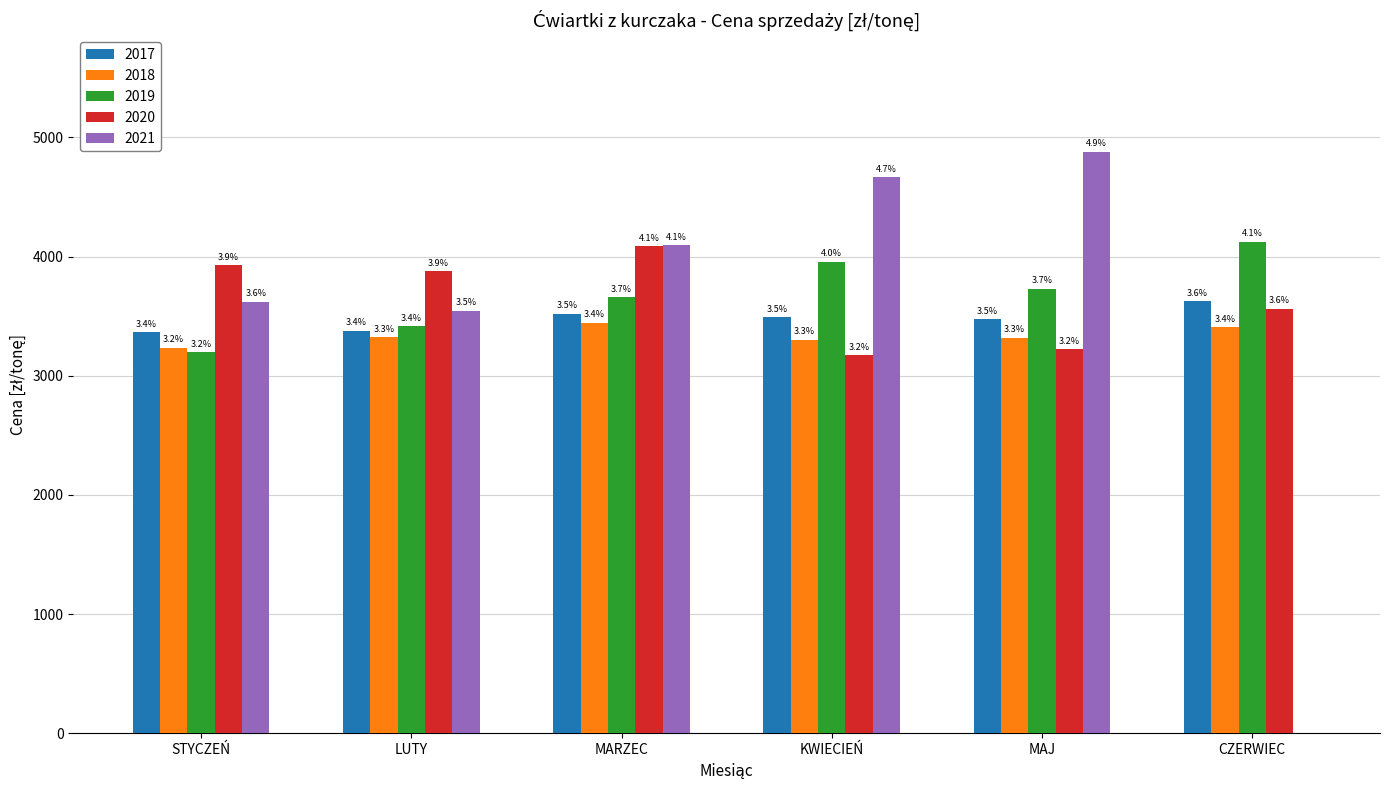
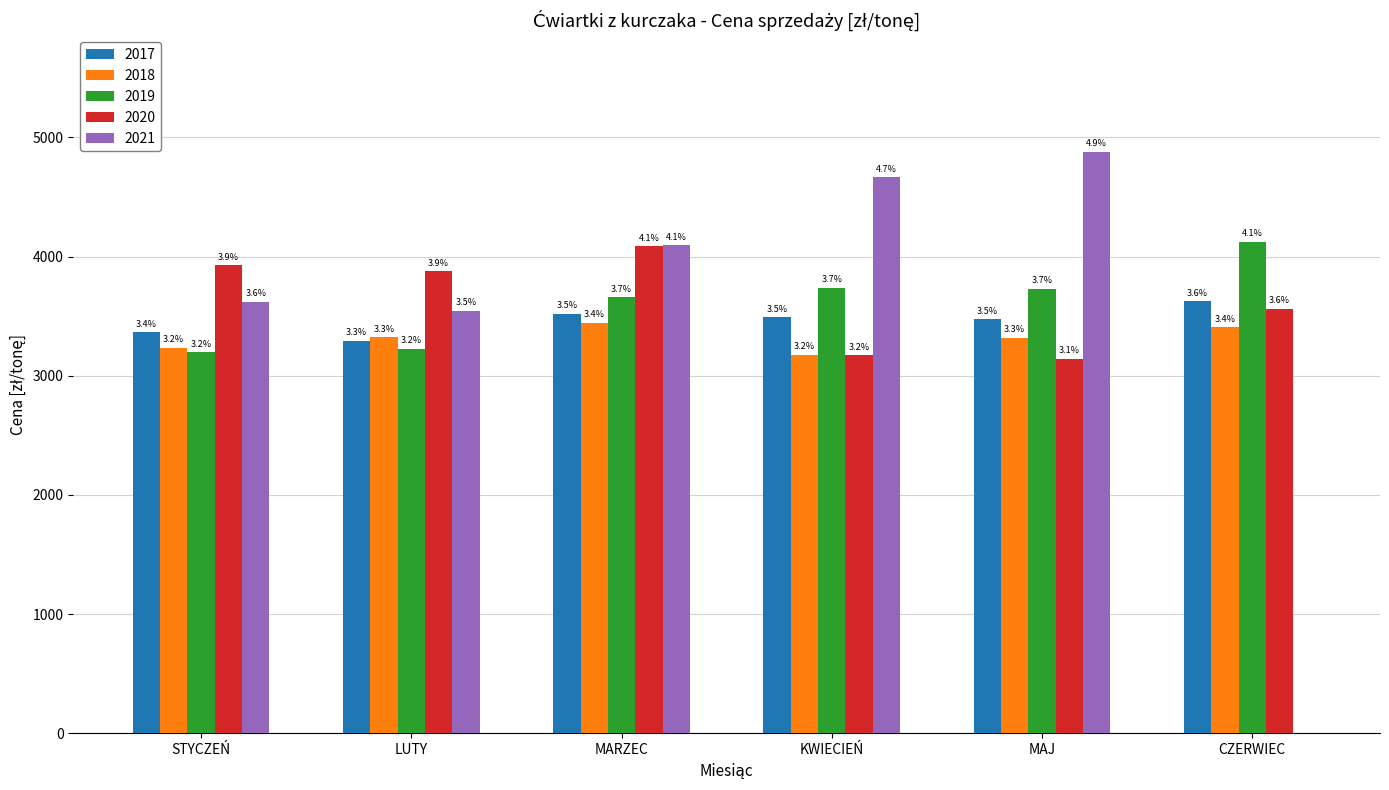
  {
    "2017": {
      "STYCZEŃ": "3.4%",
-     "LUTY": "3.4%",
+     "LUTY": "3.3%",
      "MARZEC": "3.5%",
      "KWIECIEŃ": "3.5%",
      "MAJ": "3.5%",
      "CZERWIEC": "3.6%"
    },
    "2018": {
      "STYCZEŃ": "3.2%",
      "LUTY": "3.3%",
      "MARZEC": "3.4%",
-     "KWIECIEŃ": "3.3%",
+     "KWIECIEŃ": "3.2%",
      "MAJ": "3.3%",
      "CZERWIEC": "3.4%"
    },
    "2019": {
      "STYCZEŃ": "3.2%",
-     "LUTY": "3.4%",
+     "LUTY": "3.2%",
      "MARZEC": "3.7%",
-     "KWIECIEŃ": "4.0%",
+     "KWIECIEŃ": "3.7%",
      "MAJ": "3.7%",
      "CZERWIEC": "4.1%"
    },
    "2020": {
      "STYCZEŃ": "3.9%",
      "LUTY": "3.9%",
      "MARZEC": "4.1%",
      "KWIECIEŃ": "3.2%",
-     "MAJ": "3.2%",
+     "MAJ": "3.1%",
      "CZERWIEC": "3.6%"
    },
    "2021": {
      "STYCZEŃ": "3.6%",
      "LUTY": "3.5%",
      "MARZEC": "4.1%",
      "KWIECIEŃ": "4.7%",
      "MAJ": "4.9%"
    }
  }
